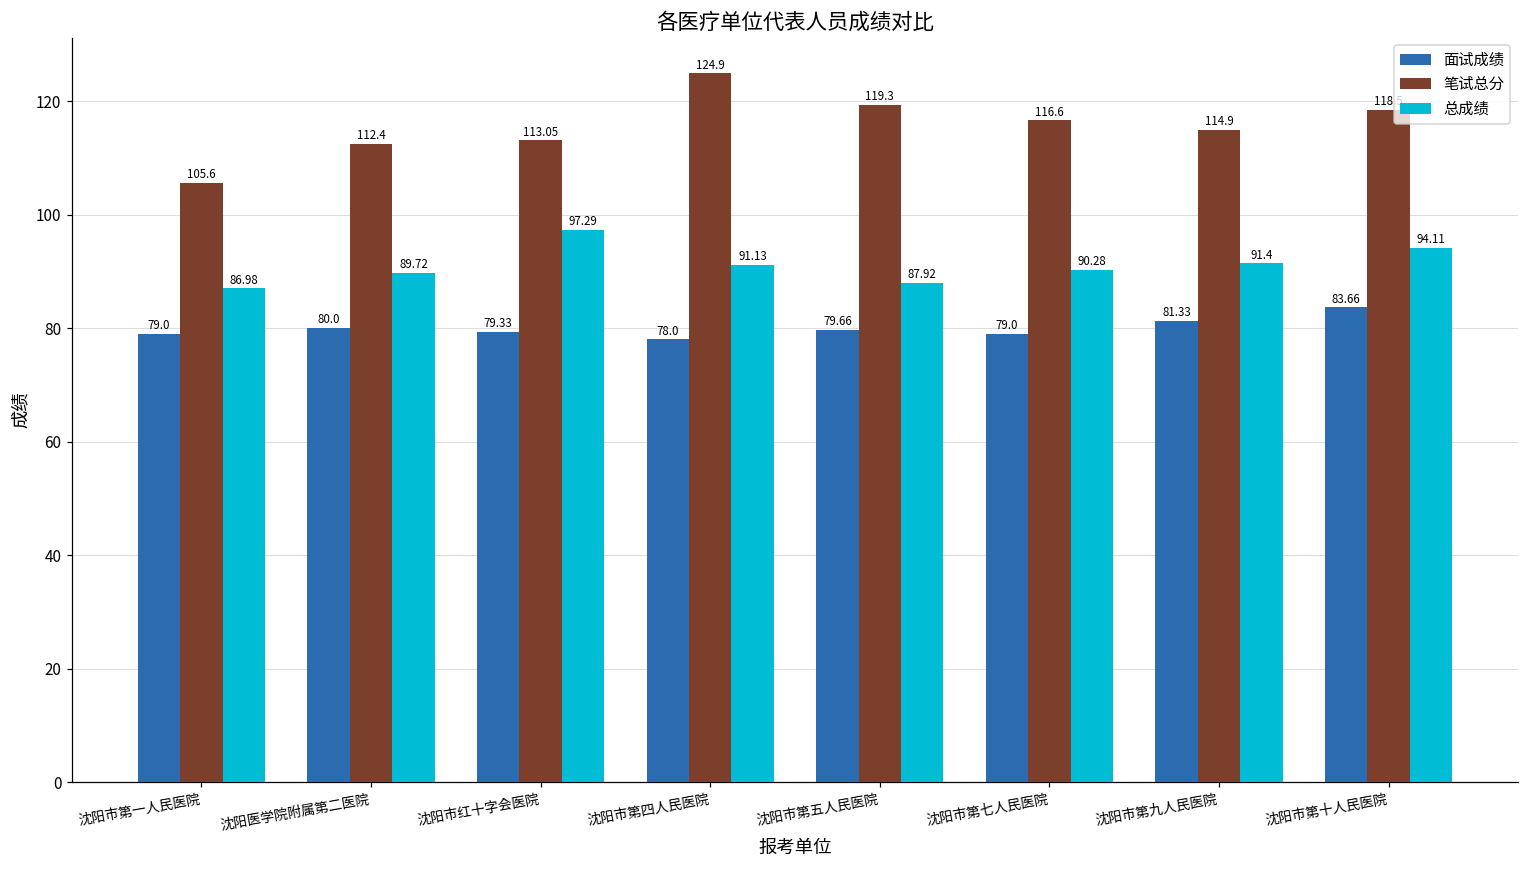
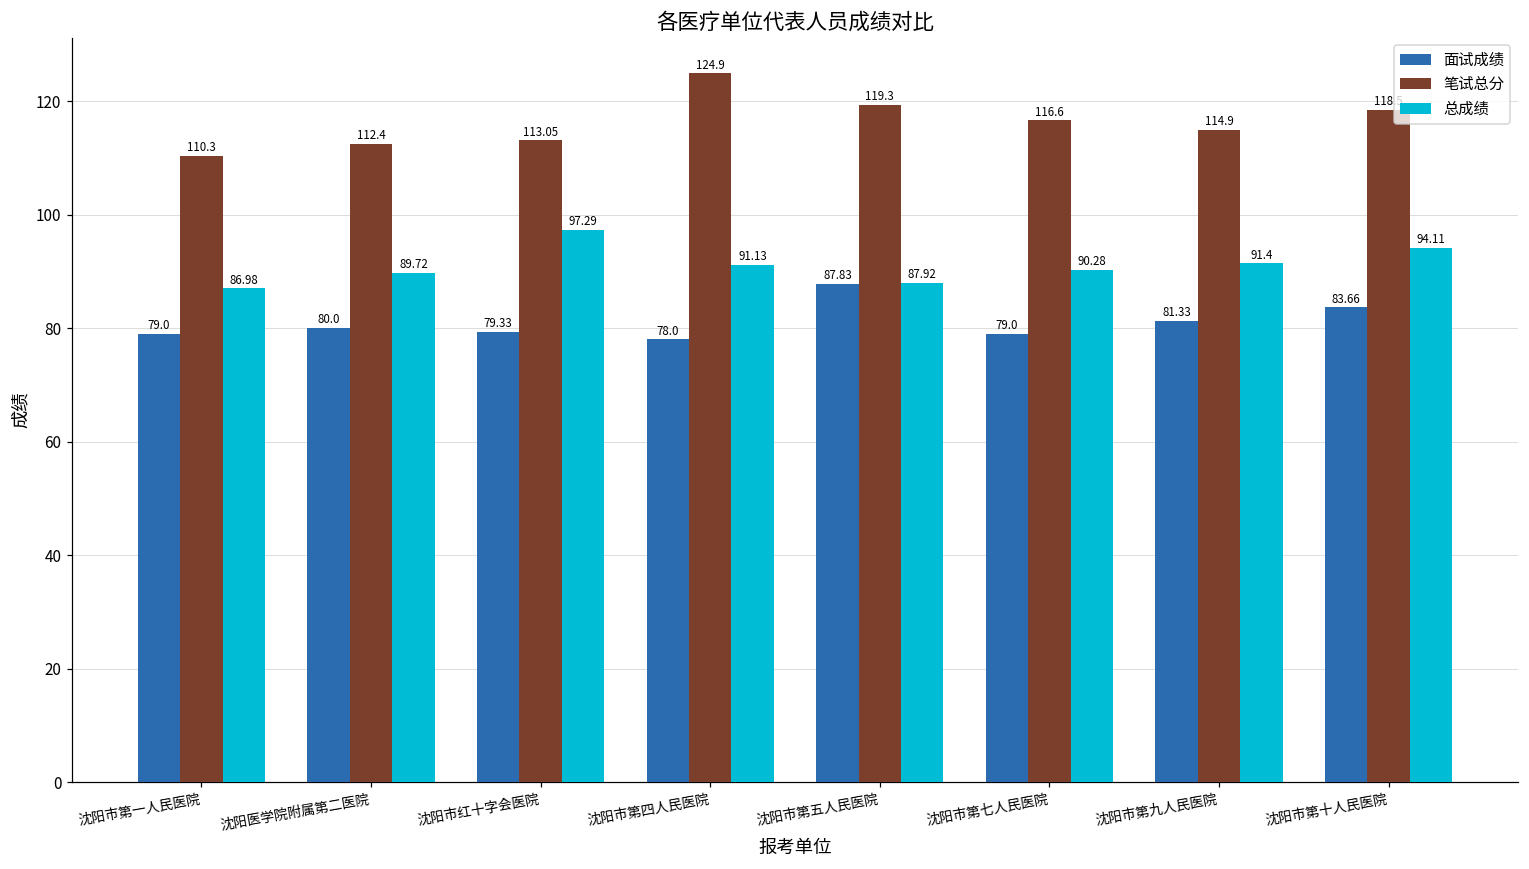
  {
    "面试成绩": {
      "沈阳市第一人民医院": 79.0,
      "沈阳医学院附属第二医院": 80.0,
      "沈阳市红十字会医院": 79.33,
      "沈阳市第四人民医院": 78.0,
-     "沈阳市第五人民医院": 79.66,
+     "沈阳市第五人民医院": 87.83,
      "沈阳市第七人民医院": 79.0,
      "沈阳市第九人民医院": 81.33,
      "沈阳市第十人民医院": 83.66
    },
    "笔试总分": {
-     "沈阳市第一人民医院": 105.6,
+     "沈阳市第一人民医院": 110.3,
      "沈阳医学院附属第二医院": 112.4,
      "沈阳市红十字会医院": 113.05,
      "沈阳市第四人民医院": 124.9,
      "沈阳市第五人民医院": 119.3,
      "沈阳市第七人民医院": 116.6,
      "沈阳市第九人民医院": 114.9
    },
    "总成绩": {
      "沈阳市第一人民医院": 86.98,
      "沈阳医学院附属第二医院": 89.72,
      "沈阳市红十字会医院": 97.29,
      "沈阳市第四人民医院": 91.13,
      "沈阳市第五人民医院": 87.92,
      "沈阳市第七人民医院": 90.28,
      "沈阳市第九人民医院": 91.4,
      "沈阳市第十人民医院": 94.11
    }
  }
